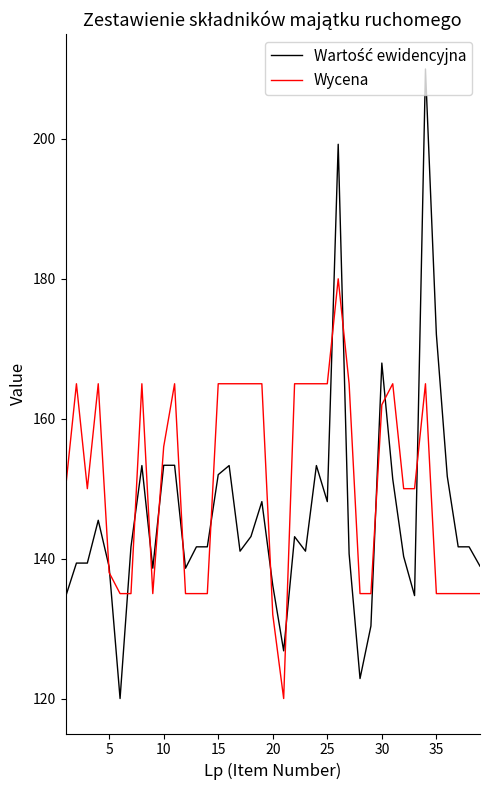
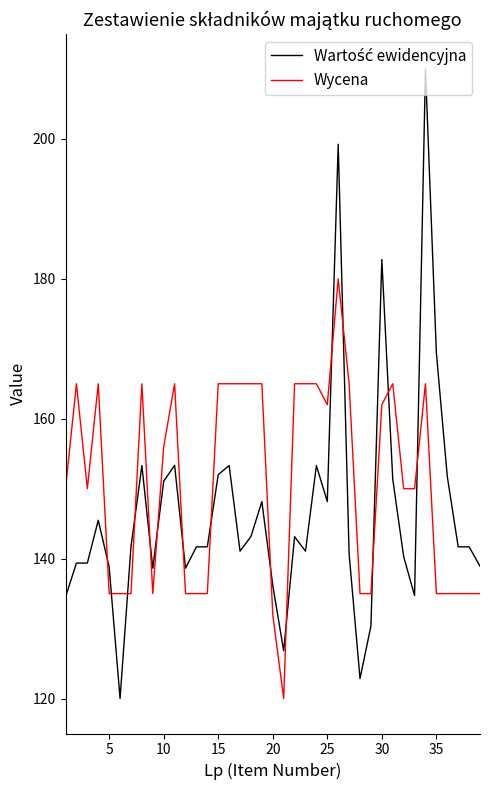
  {
    "Wartość ewidencyjna": {
      "5": 139,
-     "10": 153,
+     "10": 151,
      "15": 152,
      "20": 136,
      "25": 148,
-     "30": 168,
-     "35": 172
+     "30": 183,
+     "35": 169
    },
    "Wycena": {
-     "5": 138,
+     "5": 135,
      "10": 156,
      "15": 165,
      "20": 132,
-     "25": 165,
+     "25": 162,
      "30": 162,
      "35": 135
    }
  }
